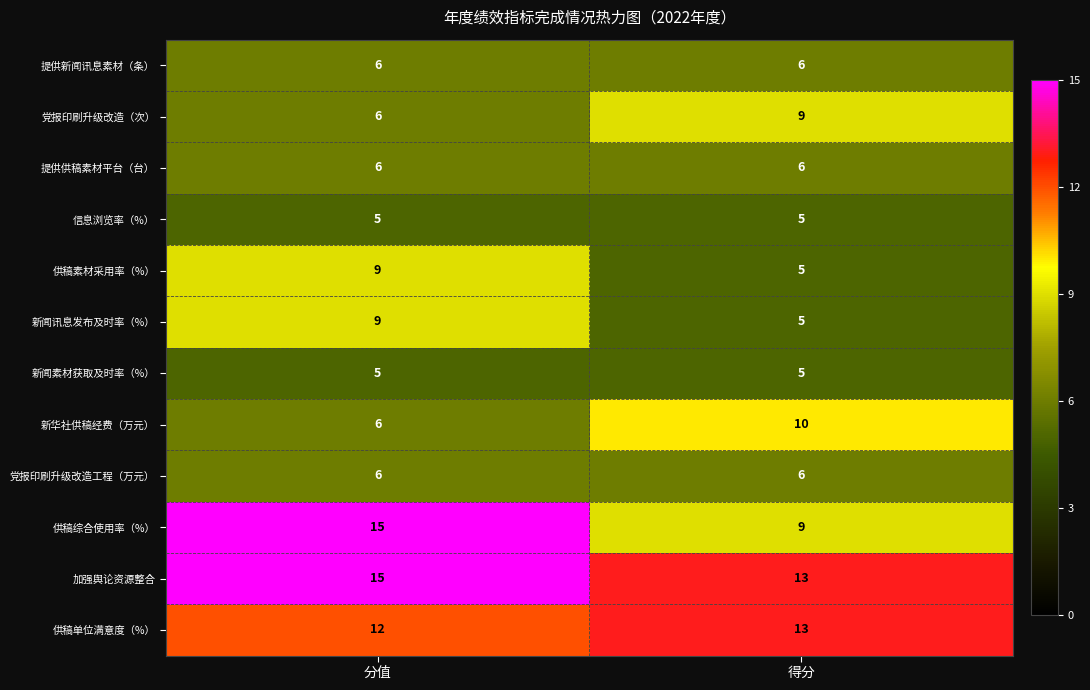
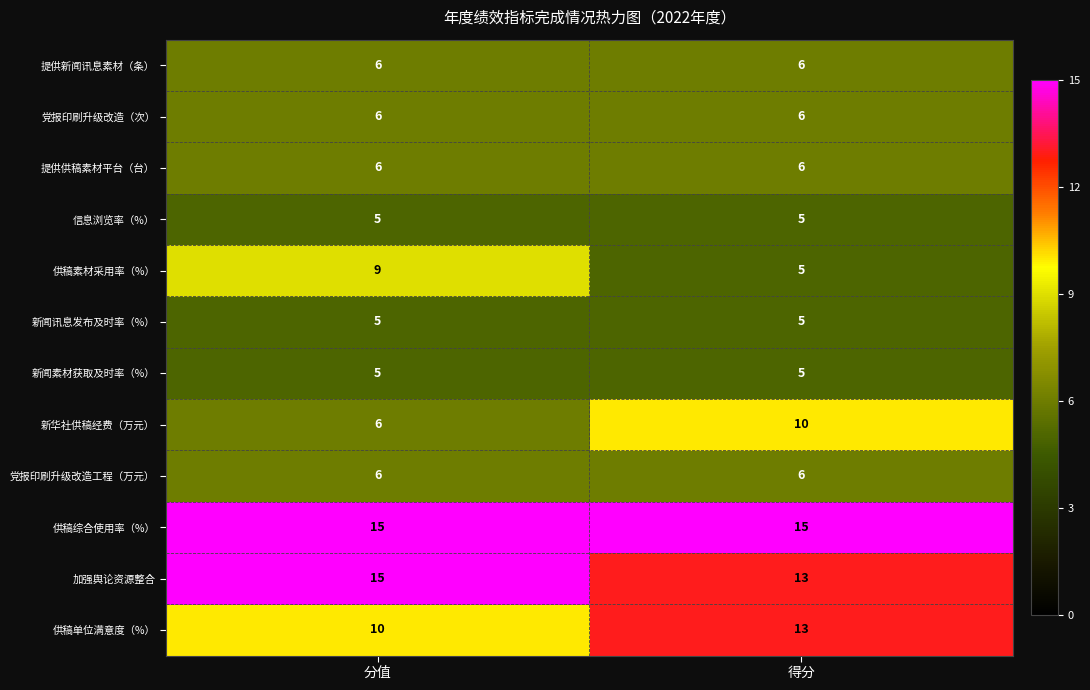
  {
    "提供新闻讯息素材（条）": {
      "分值": 6,
      "得分": 6
    },
    "党报印刷升级改造（次）": {
      "分值": 6,
-     "得分": 9
+     "得分": 6
    },
    "提供供稿素材平台（台）": {
      "分值": 6,
      "得分": 6
    },
    "信息浏览率（%）": {
      "分值": 5,
      "得分": 5
    },
    "供稿素材采用率（%）": {
      "分值": 9,
      "得分": 5
    },
    "新闻讯息发布及时率（%）": {
-     "分值": 9,
+     "分值": 5,
      "得分": 5
    },
    "新闻素材获取及时率（%）": {
      "分值": 5,
      "得分": 5
    },
    "新华社供稿经费（万元）": {
      "分值": 6,
      "得分": 10
    },
    "党报印刷升级改造工程（万元）": {
      "分值": 6,
      "得分": 6
    },
    "供稿综合使用率（%）": {
      "分值": 15,
-     "得分": 9
+     "得分": 15
    },
    "加强舆论资源整合": {
      "分值": 15,
      "得分": 13
    },
    "供稿单位满意度（%）": {
-     "分值": 12,
+     "分值": 10,
      "得分": 13
    }
  }
